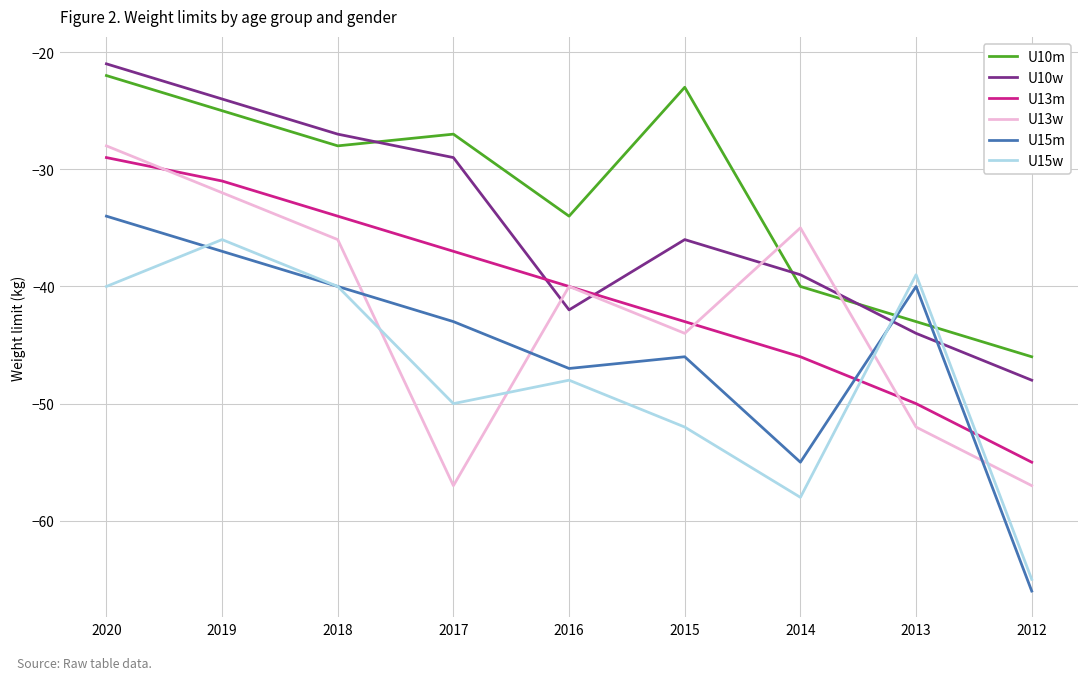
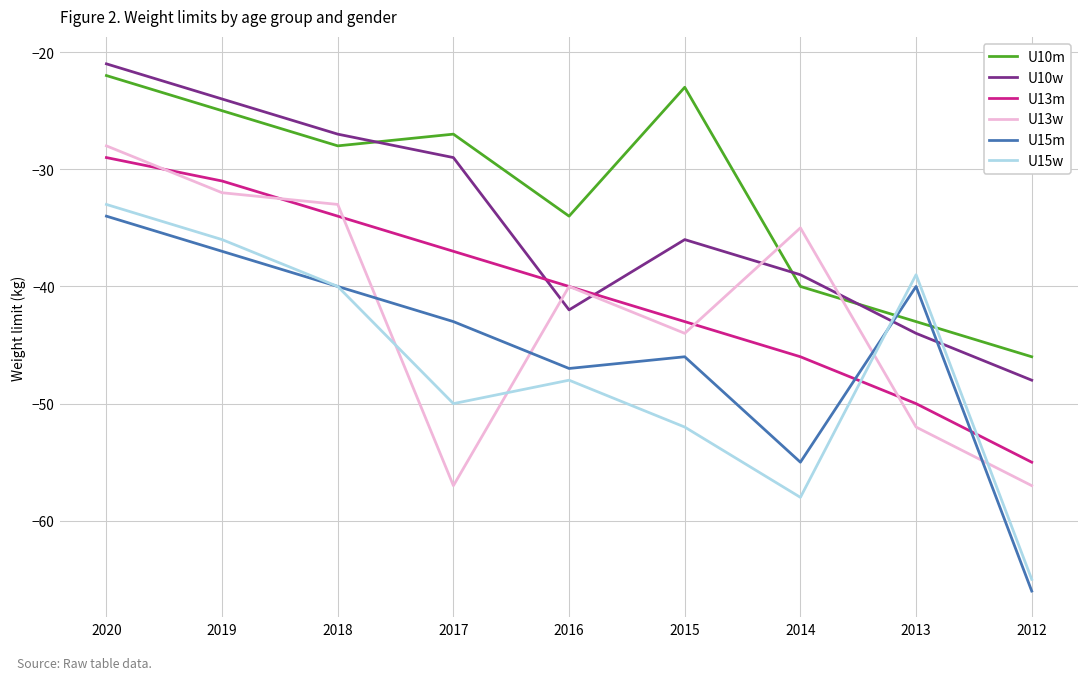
  {
    "U10m": {
      "2020": -22,
      "2019": -25,
      "2018": -28,
      "2017": -27,
      "2016": -34,
      "2015": -23,
      "2014": -40,
      "2013": -43,
      "2012": -46
    },
    "U10w": {
      "2020": -21,
      "2019": -24,
      "2018": -27,
      "2017": -29,
      "2016": -42,
      "2015": -36,
      "2014": -39,
      "2013": -44,
      "2012": -48
    },
    "U13m": {
      "2020": -29,
      "2019": -31,
      "2018": -34,
      "2017": -37,
      "2015": -43,
      "2014": -46,
      "2013": -50,
      "2012": -55
    },
    "U13w": {
      "2020": -28,
      "2019": -32,
-     "2018": -36,
+     "2018": -33,
      "2017": -57,
      "2015": -44,
      "2014": -35,
      "2013": -52,
      "2012": -57
    },
    "U15m": {
      "2020": -34,
      "2019": -37,
      "2017": -43,
      "2016": -47,
      "2015": -46,
      "2014": -55,
      "2013": -40,
      "2012": -66
    },
    "U15w": {
-     "2020": -40,
+     "2020": -33,
      "2019": -36,
      "2017": -50,
      "2016": -48,
      "2015": -52,
      "2014": -58,
      "2013": -39,
      "2012": -65
    }
  }
